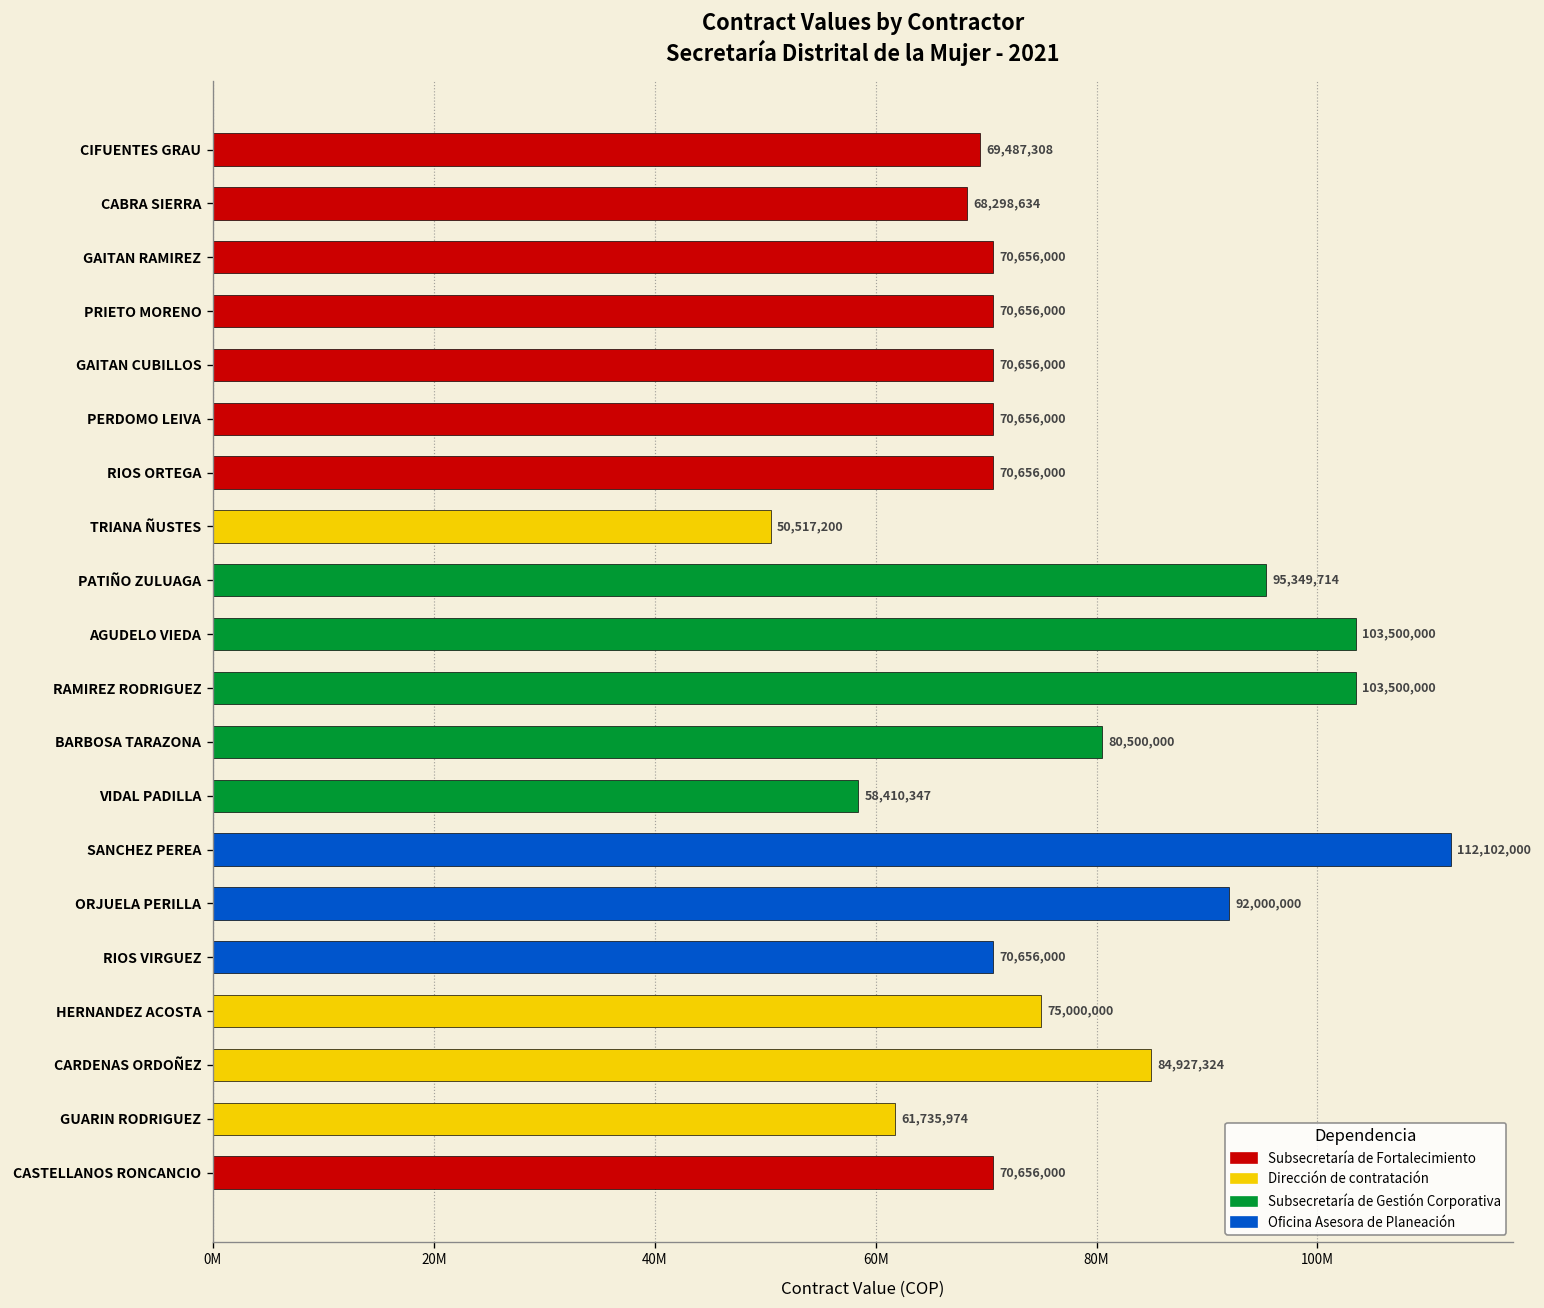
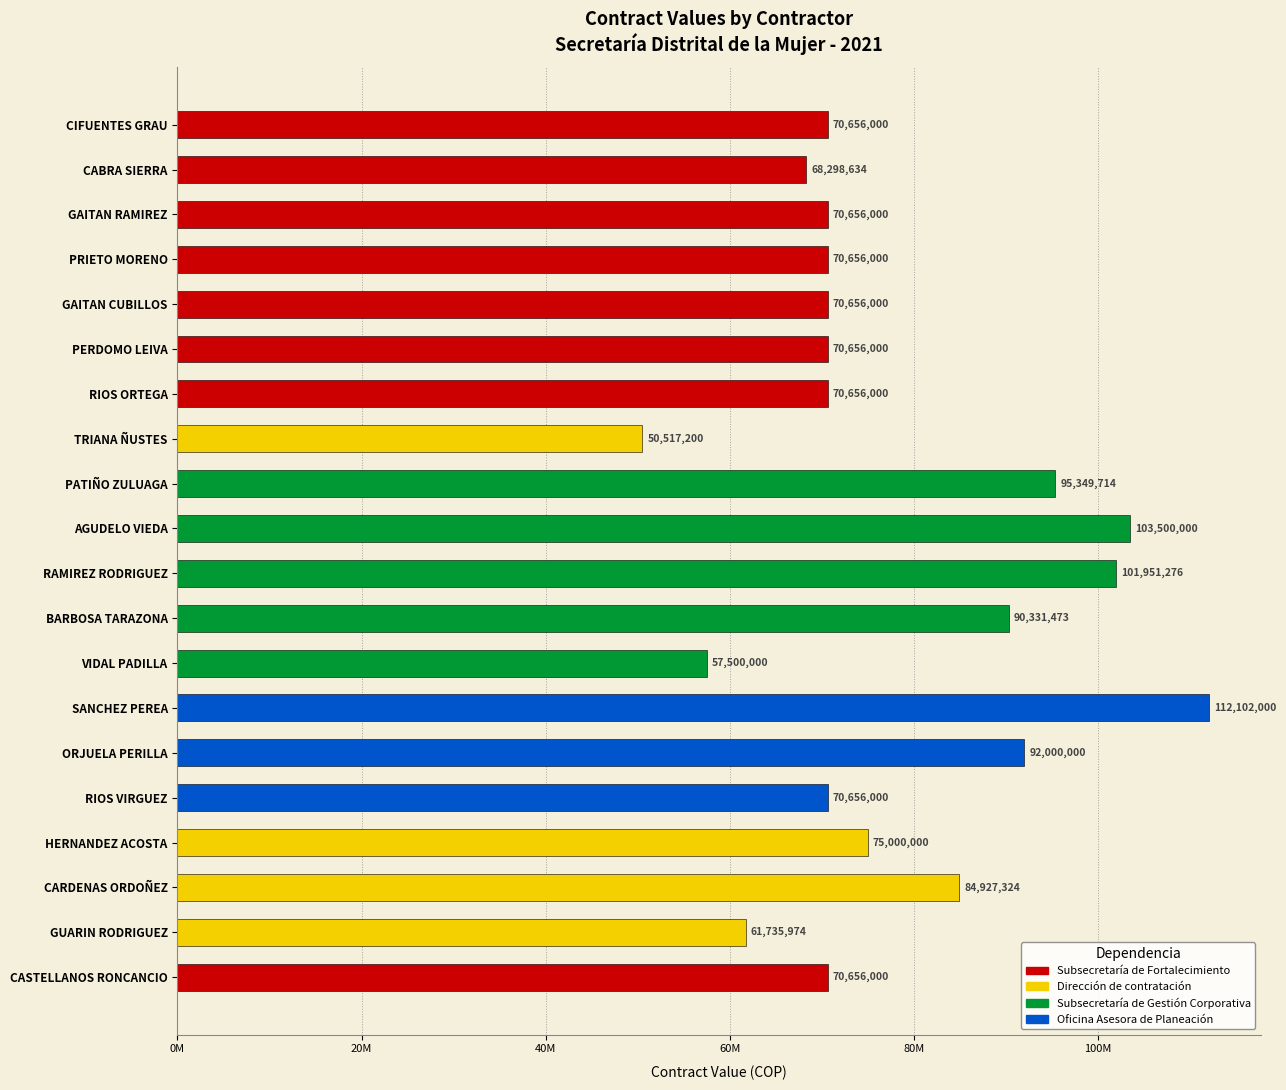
  {
    "Subsecretaría de Fortalecimiento": {
-     "CIFUENTES GRAU": "69,487,308",
+     "CIFUENTES GRAU": "70,656,000",
      "CABRA SIERRA": "68,298,634",
      "GAITAN RAMIREZ": "70,656,000",
      "PRIETO MORENO": "70,656,000",
      "GAITAN CUBILLOS": "70,656,000",
      "PERDOMO LEIVA": "70,656,000",
      "RIOS ORTEGA": "70,656,000",
      "CASTELLANOS RONCANCIO": "70,656,000"
    },
    "Dirección de contratación": {
      "TRIANA ÑUSTES": "50,517,200",
      "HERNANDEZ ACOSTA": "75,000,000",
      "CARDENAS ORDOÑEZ": "84,927,324",
      "GUARIN RODRIGUEZ": "61,735,974"
    },
    "Subsecretaría de Gestión Corporativa": {
      "PATIÑO ZULUAGA": "95,349,714",
      "AGUDELO VIEDA": "103,500,000",
-     "RAMIREZ RODRIGUEZ": "103,500,000",
-     "BARBOSA TARAZONA": "80,500,000",
-     "VIDAL PADILLA": "58,410,347"
+     "RAMIREZ RODRIGUEZ": "101,951,276",
+     "BARBOSA TARAZONA": "90,331,473",
+     "VIDAL PADILLA": "57,500,000"
    },
    "Oficina Asesora de Planeación": {
      "SANCHEZ PEREA": "112,102,000",
      "ORJUELA PERILLA": "92,000,000",
      "RIOS VIRGUEZ": "70,656,000"
    }
  }
